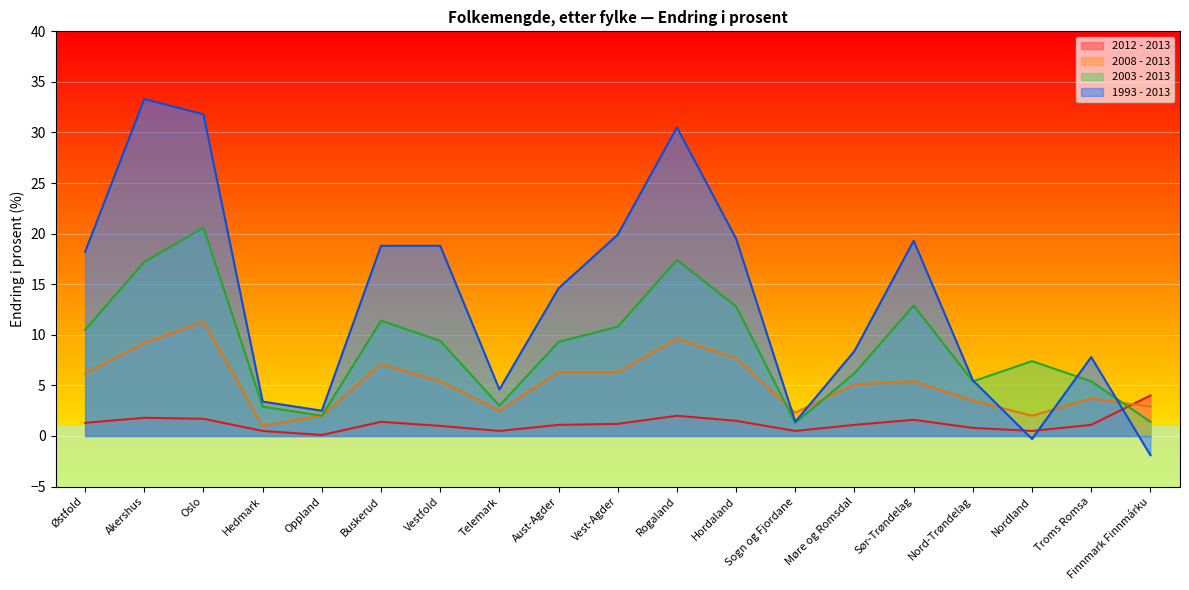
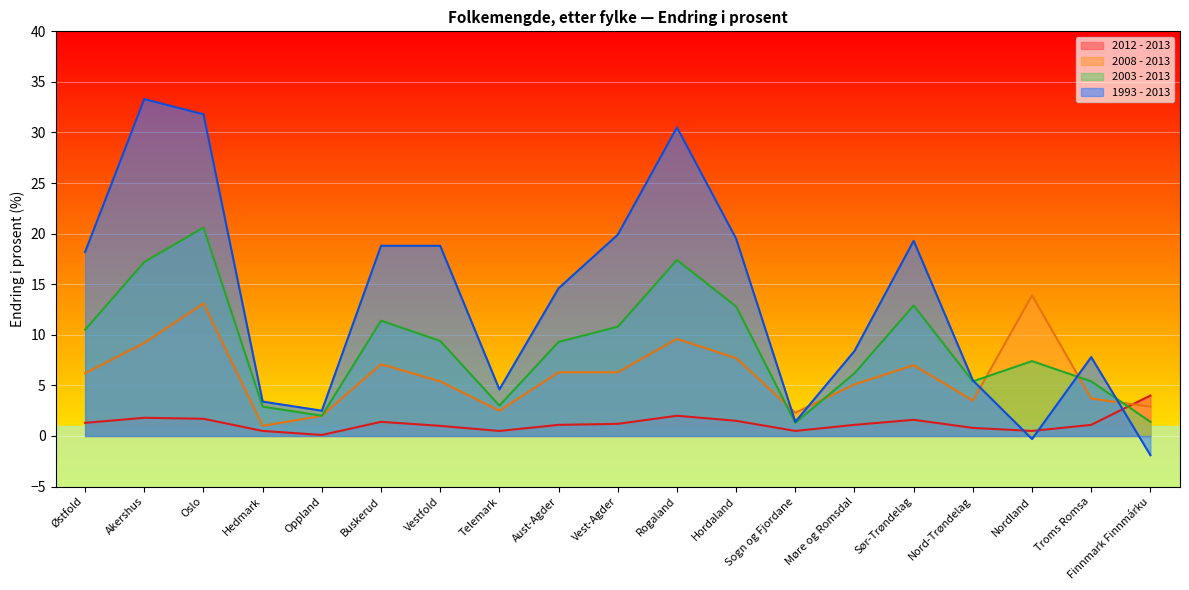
  {
    "2012 - 2013": {
      "Østfold": 1.3,
      "Akershus": 1.8,
      "Oslo": 1.7,
      "Buskerud": 1.4,
      "Aust-Agder": 1.1,
      "Vest-Agder": 1.2,
      "Rogaland": 2.0,
      "Hordaland": 1.5,
      "Møre og Romsdal": 1.1,
      "Sør-Trøndelag": 1.6,
      "Troms Romsa": 1.1,
      "Finnmark Finnmárku": 4.0
    },
    "2008 - 2013": {
      "Østfold": 6.2,
      "Akershus": 9.2,
-     "Oslo": 11.3,
+     "Oslo": 13.1,
      "Buskerud": 7.1,
      "Vestfold": 5.4,
      "Telemark": 2.5,
      "Aust-Agder": 6.3,
      "Vest-Agder": 6.3,
      "Rogaland": 9.6,
      "Hordaland": 7.7,
      "Sogn og Fjordane": 2.3,
      "Møre og Romsdal": 5.1,
-     "Sør-Trøndelag": 5.4,
+     "Sør-Trøndelag": 7.0,
      "Nord-Trøndelag": 3.5,
-     "Nordland": 2.0,
+     "Nordland": 13.9,
      "Troms Romsa": 3.7,
      "Finnmark Finnmárku": 2.9
    },
    "2003 - 2013": {
      "Østfold": 10.5,
      "Akershus": 17.2,
      "Oslo": 20.6,
      "Hedmark": 2.9,
      "Buskerud": 11.4,
      "Vestfold": 9.4,
      "Telemark": 3.0,
      "Aust-Agder": 9.3,
      "Vest-Agder": 10.8,
      "Rogaland": 17.4,
      "Hordaland": 12.8,
      "Møre og Romsdal": 6.2,
      "Sør-Trøndelag": 12.9,
      "Nordland": 7.4,
      "Troms Romsa": 5.4,
      "Finnmark Finnmárku": 1.4
    }
  }
